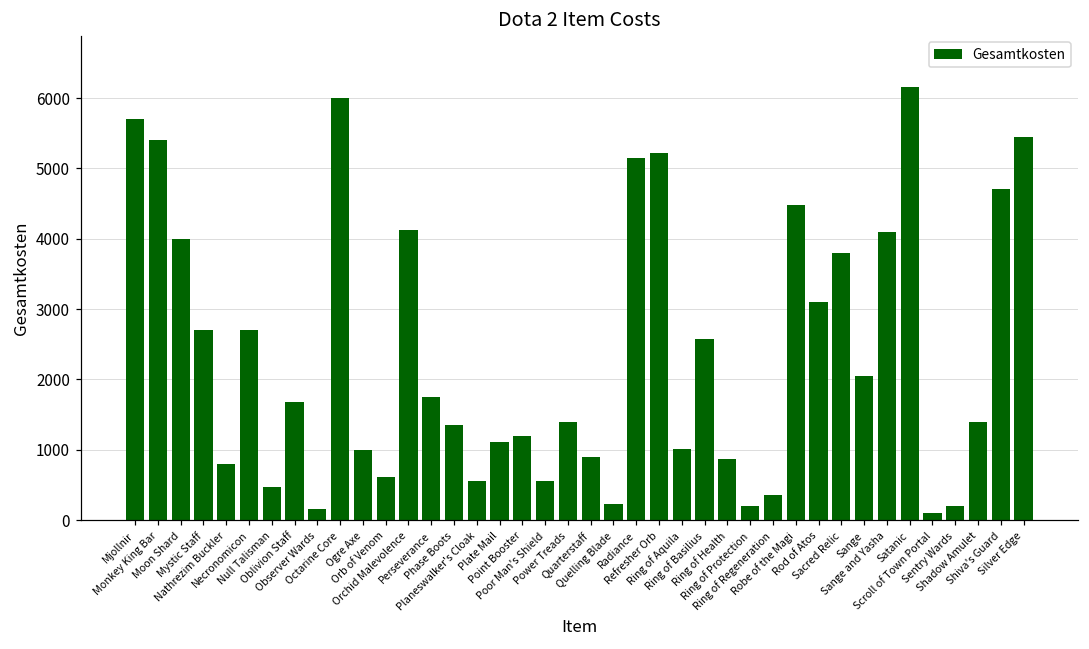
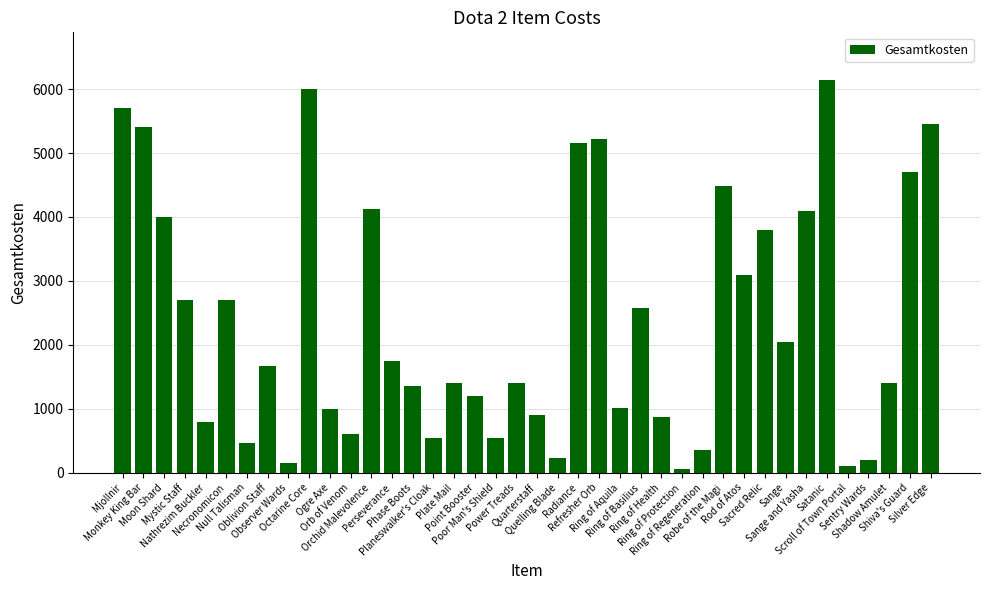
  {
    "Mjollnir": 5700,
    "Monkey King Bar": 5400,
    "Moon Shard": 4000,
    "Mystic Staff": 2700,
    "Nathrezim Buckler": 800,
    "Necronomicon": 2700,
    "Null Talisman": 500,
    "Oblivion Staff": 1700,
    "Observer Wards": 200,
    "Octarine Core": 6000,
    "Ogre Axe": 1000,
    "Orb of Venom": 600,
    "Orchid Malevolence": 4100,
    "Perseverance": 1800,
    "Phase Boots": 1400,
    "Planeswalker's Cloak": 600,
-   "Plate Mail": 1100,
+   "Plate Mail": 1400,
    "Point Booster": 1200,
    "Poor Man's Shield": 600,
    "Power Treads": 1400,
    "Quarterstaff": 900,
    "Quelling Blade": 200,
    "Radiance": 5200,
    "Refresher Orb": 5200,
    "Ring of Aquila": 1000,
    "Ring of Basilius": 2600,
    "Ring of Health": 900,
-   "Ring of Protection": 200,
+   "Ring of Protection": 100,
    "Ring of Regeneration": 400,
    "Robe of the Magi": 4500,
    "Rod of Atos": 3100,
    "Sacred Relic": 3800,
    "Sange": 2100,
    "Sange and Yasha": 4100,
    "Satanic": 6200,
    "Scroll of Town Portal": 100,
    "Sentry Wards": 200,
    "Shadow Amulet": 1400,
    "Shiva's Guard": 4700,
    "Silver Edge": 5500
  }
